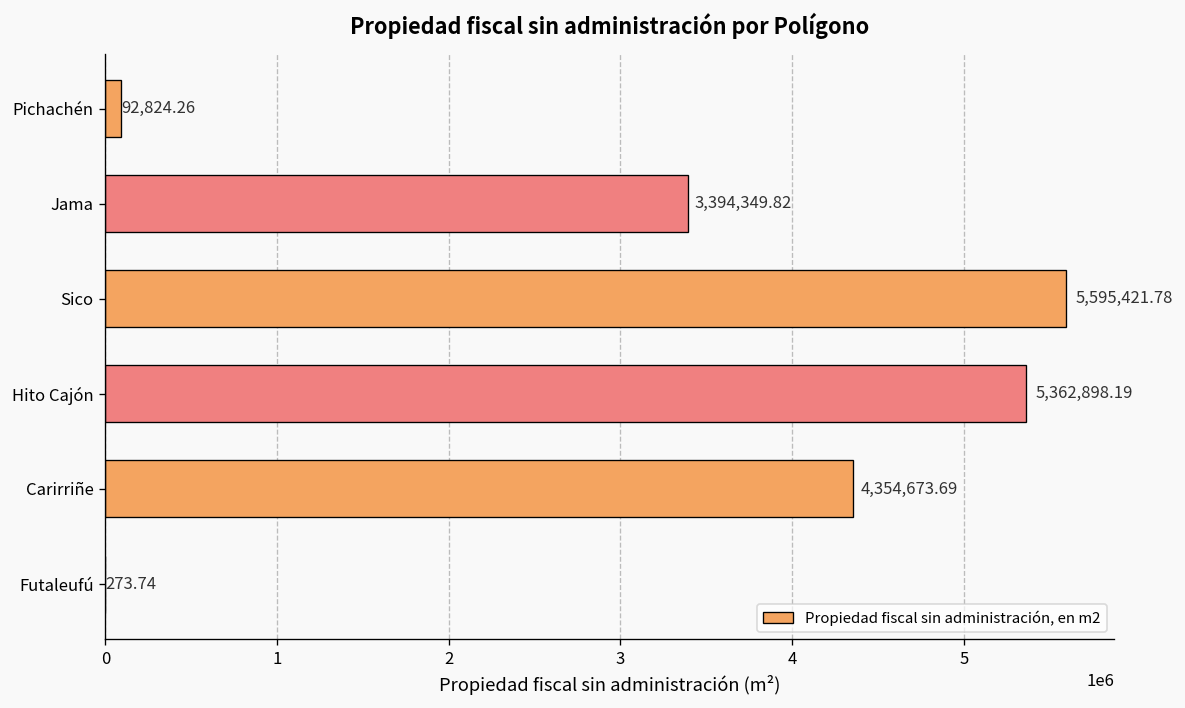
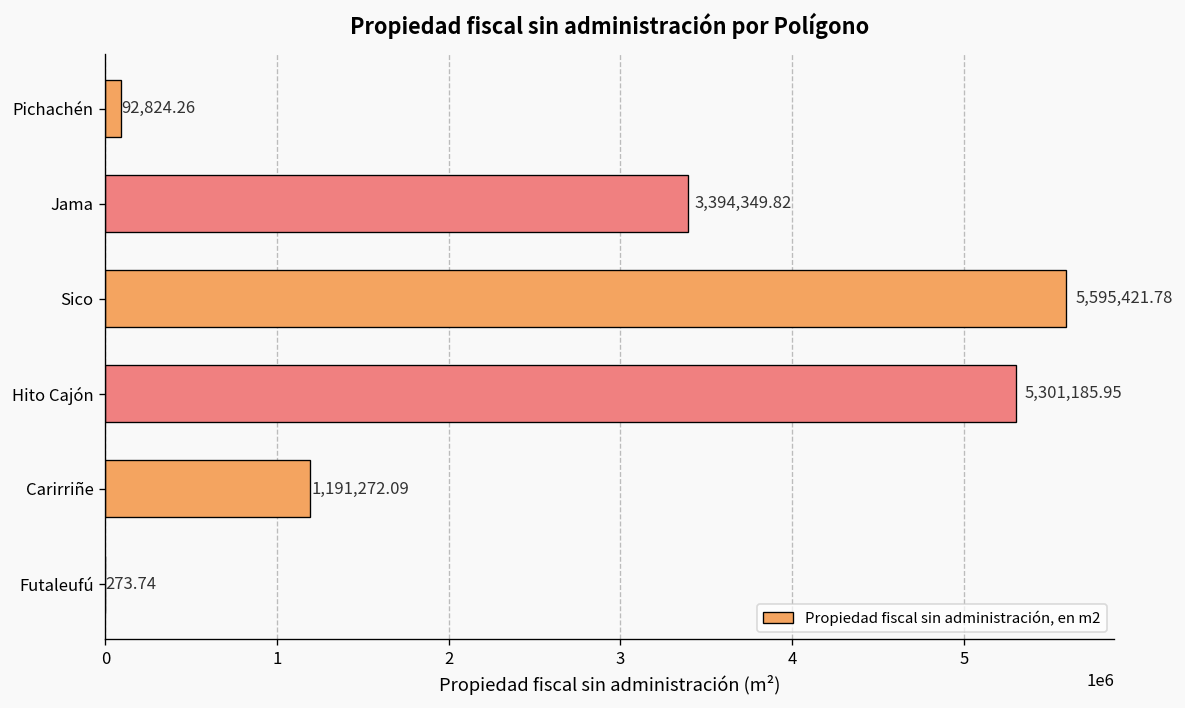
  {
    "Pichachén": "92,824.26",
    "Jama": "3,394,349.82",
    "Sico": "5,595,421.78",
-   "Hito Cajón": "5,362,898.19",
-   "Carirriñe": "4,354,673.69",
+   "Hito Cajón": "5,301,185.95",
+   "Carirriñe": "1,191,272.09",
    "Futaleufú": "273.74"
  }
